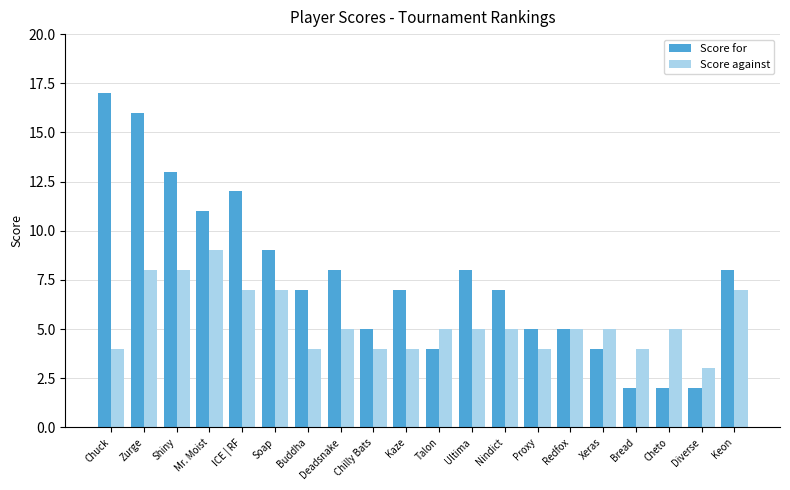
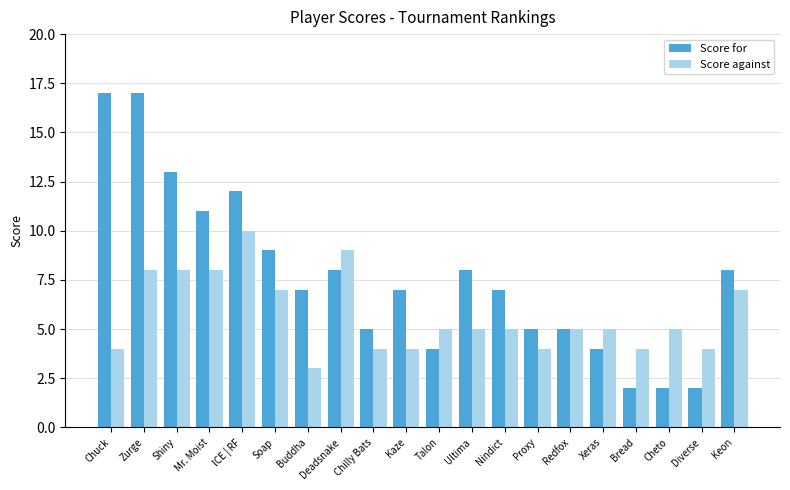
  {
    "Score for": {
      "Chuck": 17,
-     "Zurge": 16,
+     "Zurge": 17,
      "Shiny": 13,
      "Mr. Moist": 11,
      "ICE | RF": 12,
      "Soap": 9,
      "Buddha": 7,
      "Deadsnake": 8,
      "Chilly Bats": 5,
      "Kaze": 7,
      "Talon": 4,
      "Ultima": 8,
      "Nindict": 7,
      "Proxy": 5,
      "Redfox": 5,
      "Xeras": 4,
      "Bread": 2,
      "Cheto": 2,
      "Diverse": 2,
      "Keon": 8
    },
    "Score against": {
      "Chuck": 4,
      "Zurge": 8,
      "Shiny": 8,
-     "Mr. Moist": 9,
-     "ICE | RF": 7,
+     "Mr. Moist": 8,
+     "ICE | RF": 10,
      "Soap": 7,
-     "Buddha": 4,
-     "Deadsnake": 5,
+     "Buddha": 3,
+     "Deadsnake": 9,
      "Chilly Bats": 4,
      "Kaze": 4,
      "Talon": 5,
      "Ultima": 5,
      "Nindict": 5,
      "Proxy": 4,
      "Redfox": 5,
      "Xeras": 5,
      "Bread": 4,
      "Cheto": 5,
-     "Diverse": 3,
+     "Diverse": 4,
      "Keon": 7
    }
  }
